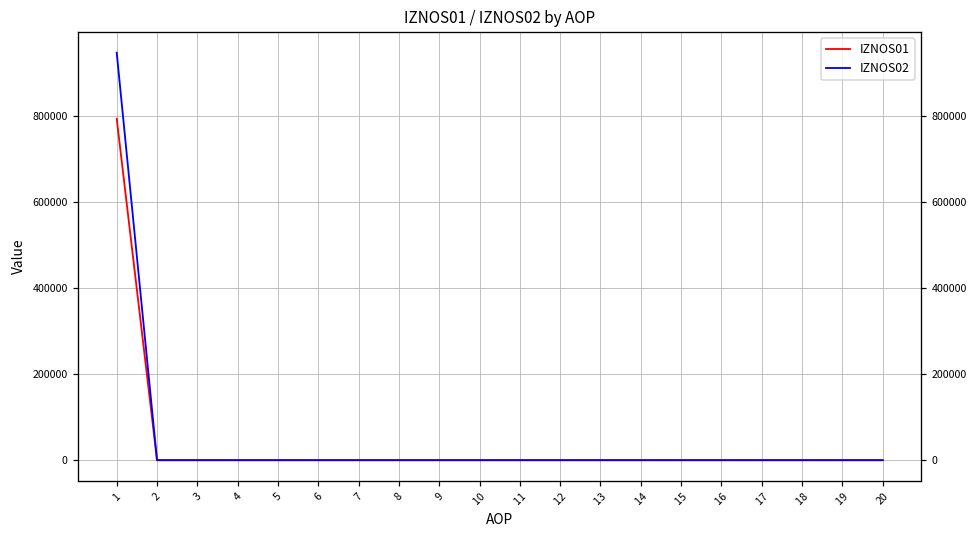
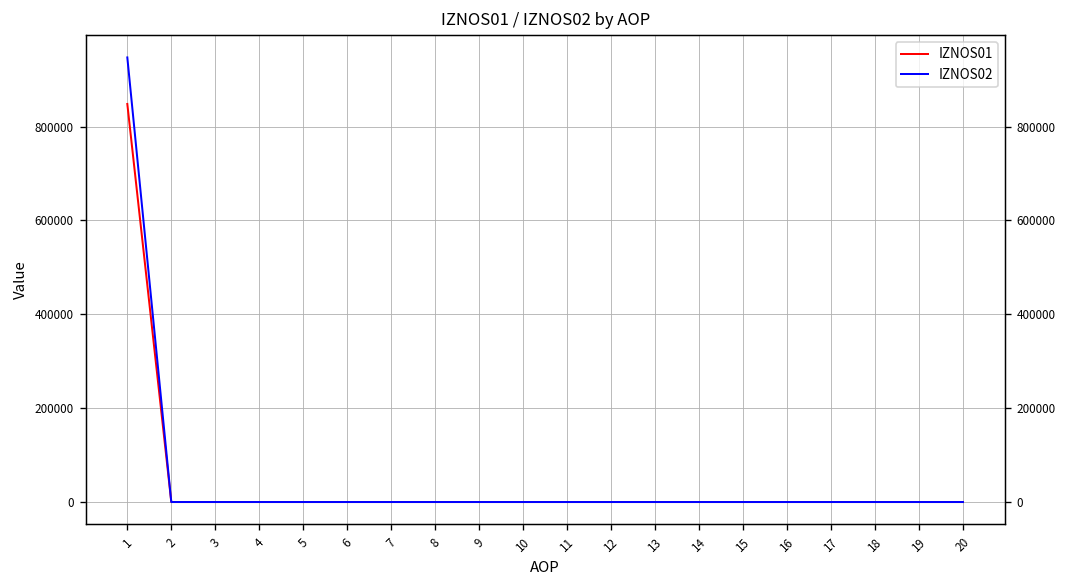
  {
    "IZNOS01": {
-     "1": 790000
+     "1": 850000
    },
    "IZNOS02": {
      "1": 950000
    }
  }
